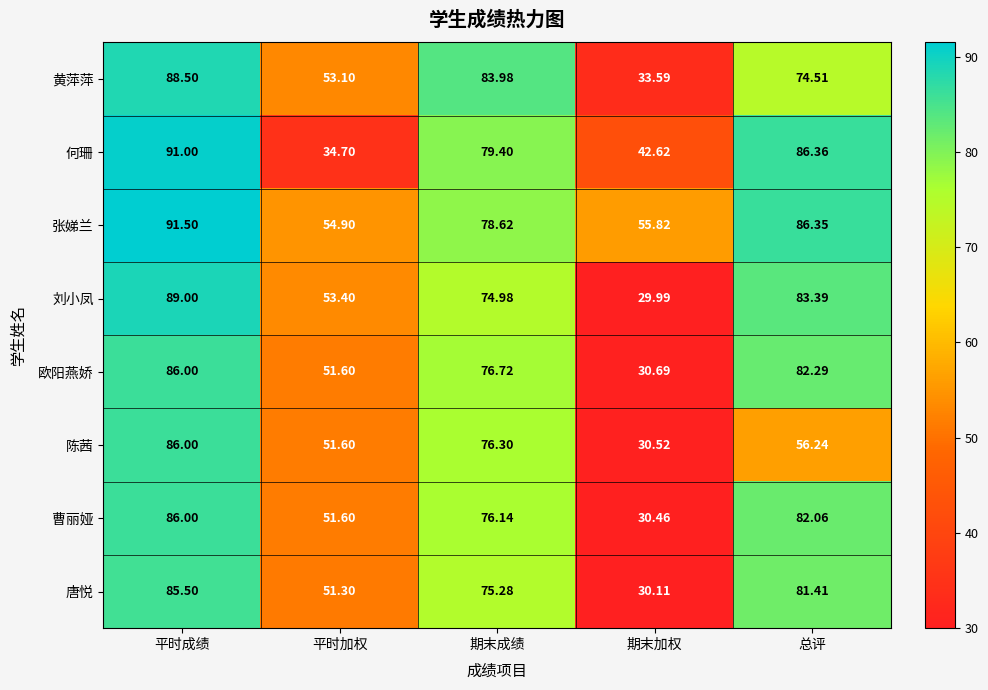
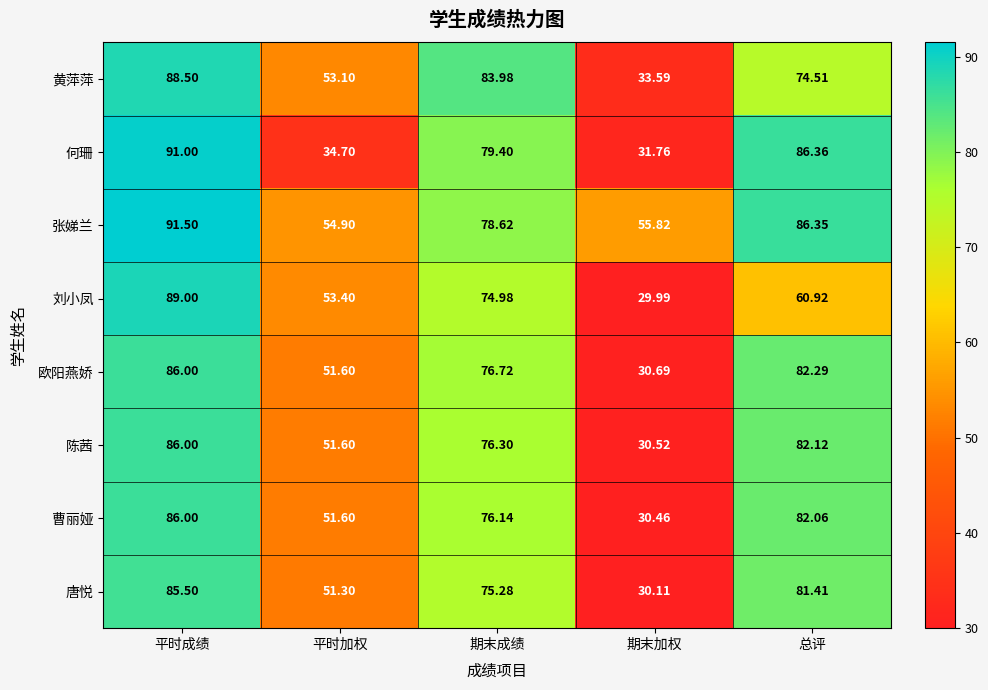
  {
    "黄萍萍": {
      "平时成绩": 88.50,
      "平时加权": 53.10,
      "期末成绩": 83.98,
      "期末加权": 33.59,
      "总评": 74.51
    },
    "何珊": {
      "平时成绩": 91.00,
      "平时加权": 34.70,
      "期末成绩": 79.40,
-     "期末加权": 42.62,
+     "期末加权": 31.76,
      "总评": 86.36
    },
    "张娣兰": {
      "平时成绩": 91.50,
      "平时加权": 54.90,
      "期末成绩": 78.62,
      "期末加权": 55.82,
      "总评": 86.35
    },
    "刘小凤": {
      "平时成绩": 89.00,
      "平时加权": 53.40,
      "期末成绩": 74.98,
      "期末加权": 29.99,
-     "总评": 83.39
+     "总评": 60.92
    },
    "欧阳燕娇": {
      "平时成绩": 86.00,
      "平时加权": 51.60,
      "期末成绩": 76.72,
      "期末加权": 30.69,
      "总评": 82.29
    },
    "陈茜": {
      "平时成绩": 86.00,
      "平时加权": 51.60,
      "期末成绩": 76.30,
      "期末加权": 30.52,
-     "总评": 56.24
+     "总评": 82.12
    },
    "曹丽娅": {
      "平时成绩": 86.00,
      "平时加权": 51.60,
      "期末成绩": 76.14,
      "期末加权": 30.46,
      "总评": 82.06
    },
    "唐悦": {
      "平时成绩": 85.50,
      "平时加权": 51.30,
      "期末成绩": 75.28,
      "期末加权": 30.11,
      "总评": 81.41
    }
  }
